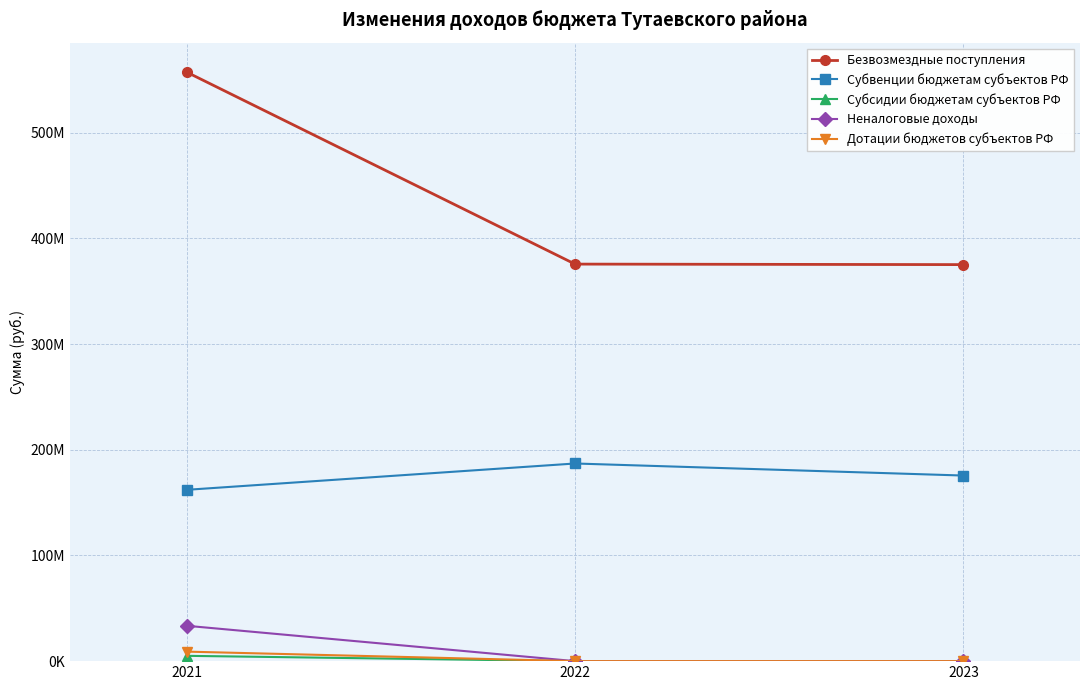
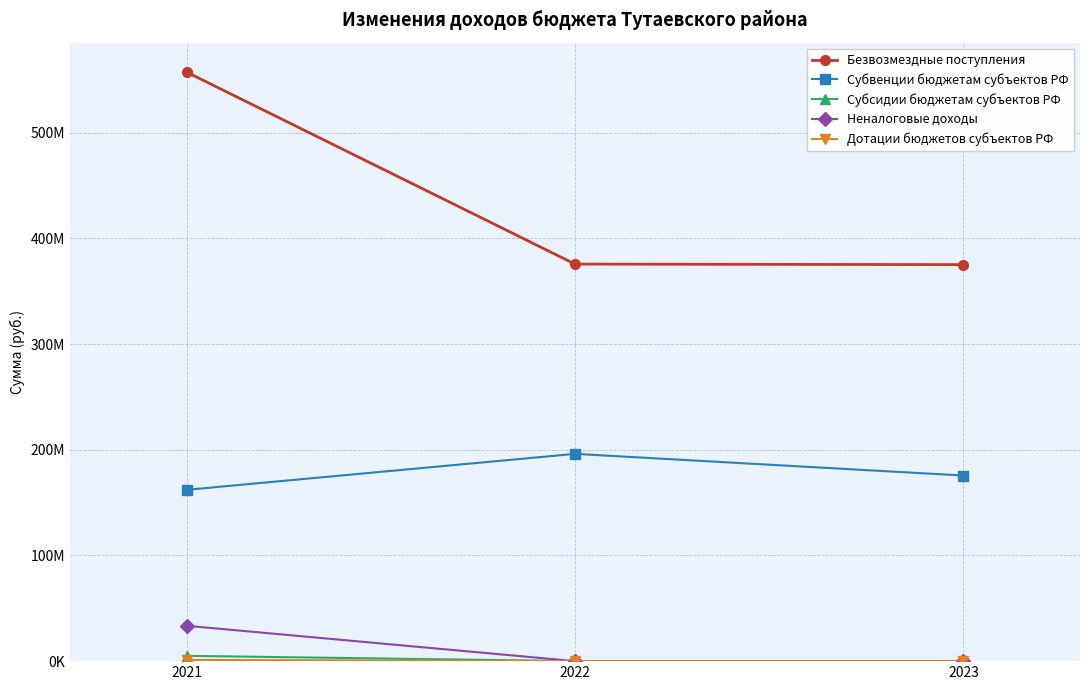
  {
    "Безвозмездные поступления": {
      "2021": 557000000,
      "2022": 376000000,
      "2023": 375000000
    },
    "Субвенции бюджетам субъектов РФ": {
      "2021": 162000000,
-     "2022": 187000000,
+     "2022": 196000000,
      "2023": 176000000
    },
    "Субсидии бюджетам субъектов РФ": {
      "2021": 5000000
    },
    "Неналоговые доходы": {
      "2021": 33000000
    },
    "Дотации бюджетов субъектов РФ": {
-     "2021": 9000000
+     "2021": 1000000
    }
  }
